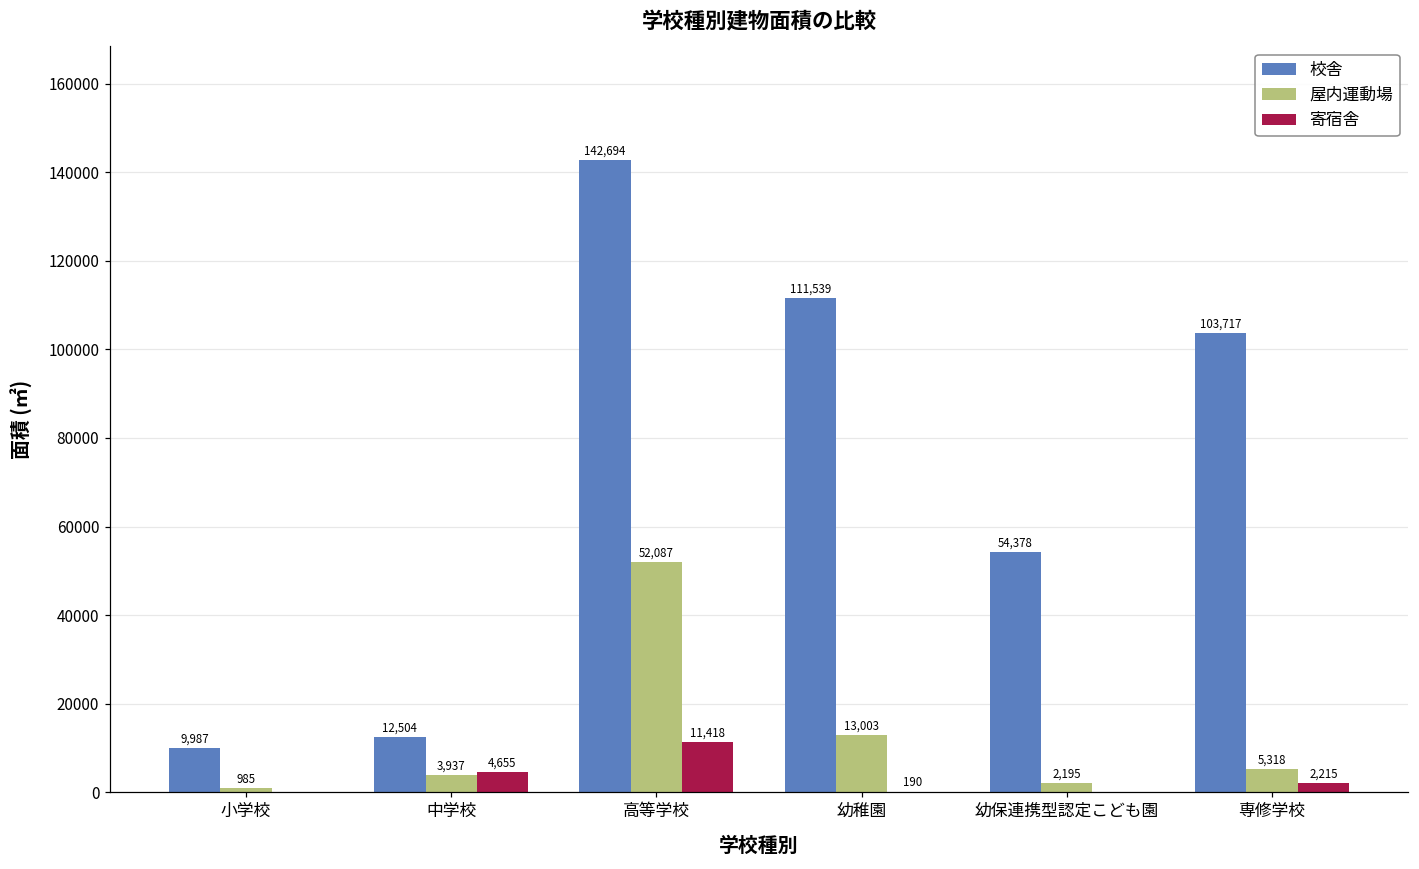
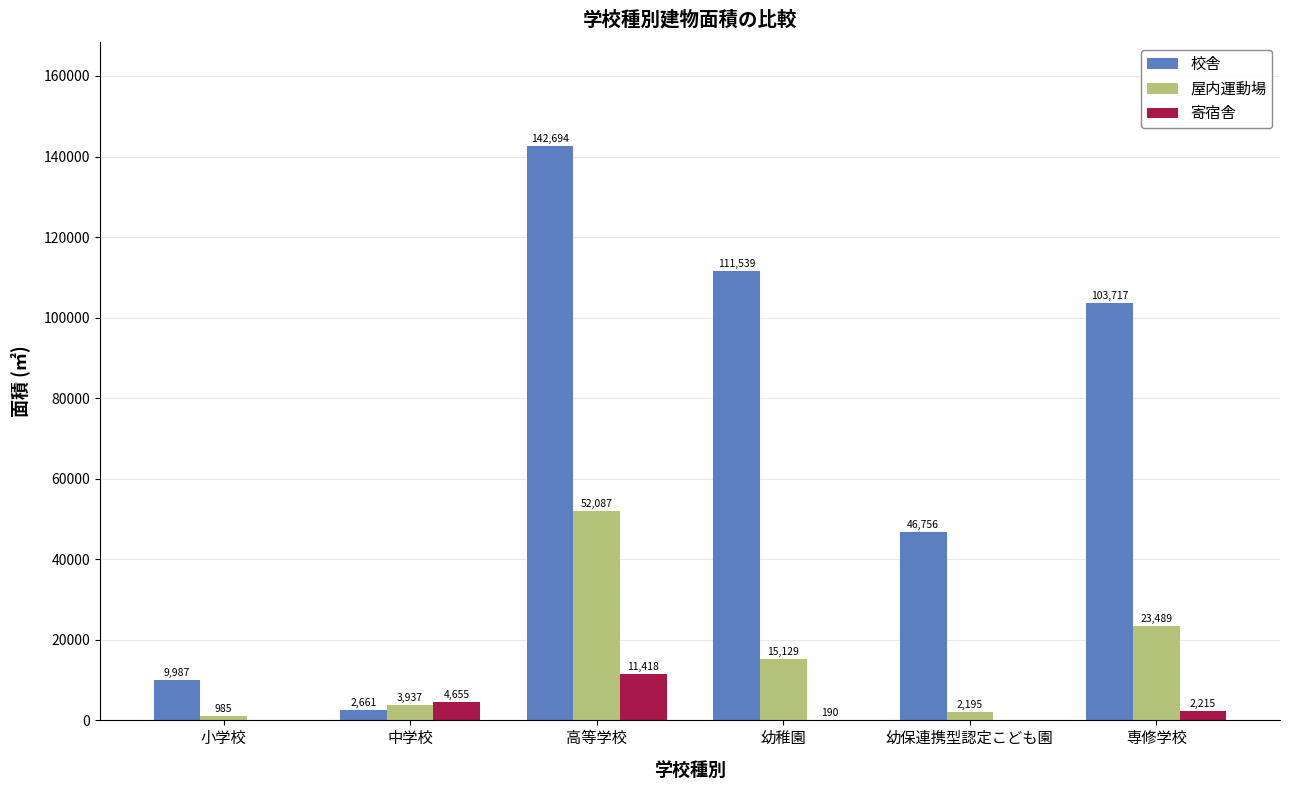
  {
    "校舎": {
      "小学校": "9,987",
-     "中学校": "12,504",
+     "中学校": "2,661",
      "高等学校": "142,694",
      "幼稚園": "111,539",
-     "幼保連携型認定こども園": "54,378",
+     "幼保連携型認定こども園": "46,756",
      "専修学校": "103,717"
    },
    "屋内運動場": {
      "小学校": "985",
      "中学校": "3,937",
      "高等学校": "52,087",
-     "幼稚園": "13,003",
+     "幼稚園": "15,129",
      "幼保連携型認定こども園": "2,195",
-     "専修学校": "5,318"
+     "専修学校": "23,489"
    },
    "寄宿舎": {
      "中学校": "4,655",
      "高等学校": "11,418",
      "幼稚園": "190",
      "専修学校": "2,215"
    }
  }
